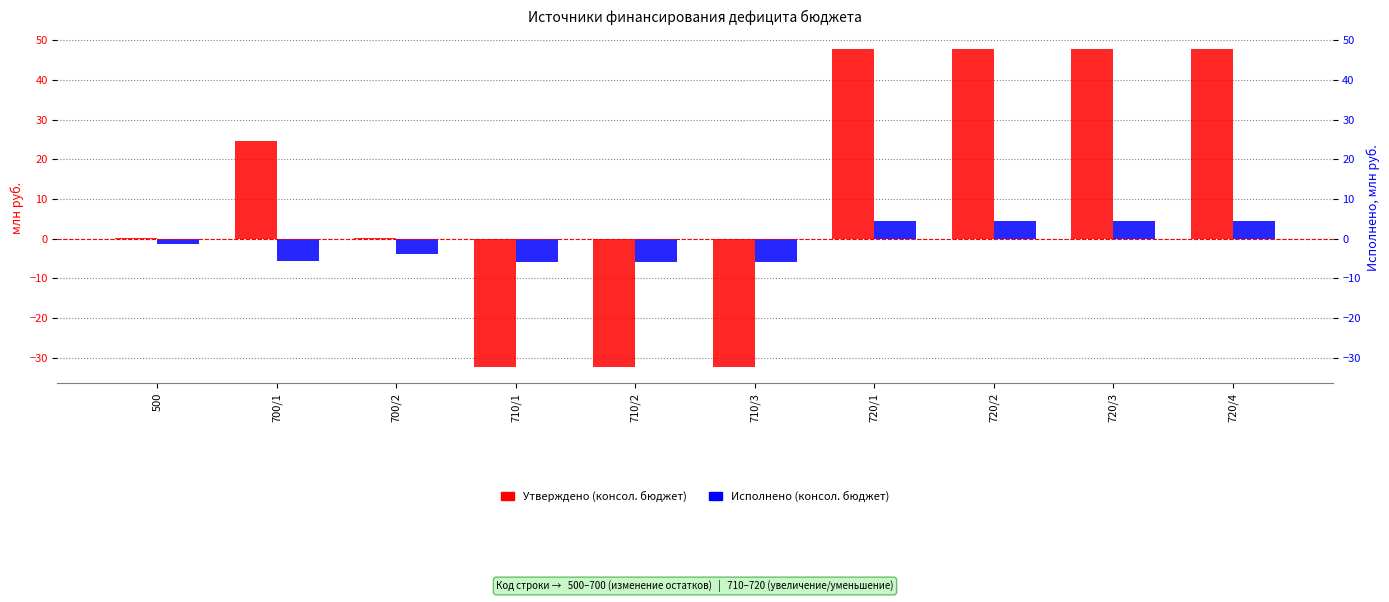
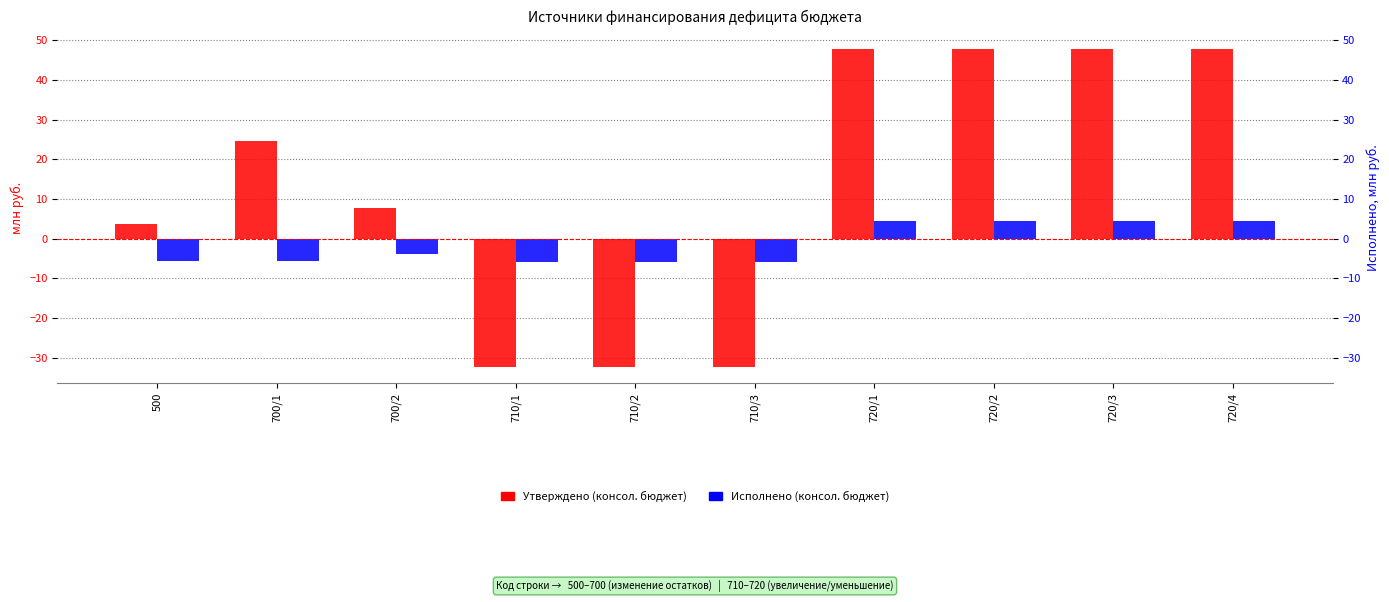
  {
    "Утверждено (консол. бюджет)": {
-     "500": 0,
+     "500": 4,
      "700/1": 25,
-     "700/2": 0,
+     "700/2": 8,
      "710/1": -32,
      "710/2": -32,
      "710/3": -32,
      "720/1": 48,
      "720/2": 48,
      "720/3": 48,
      "720/4": 48
    },
    "Исполнено (консол. бюджет)": {
-     "500": -1,
+     "500": -6,
      "700/1": -6,
      "700/2": -4,
      "710/1": -6,
      "710/2": -6,
      "710/3": -6,
      "720/1": 5,
      "720/2": 5,
      "720/3": 5,
      "720/4": 5
    }
  }
